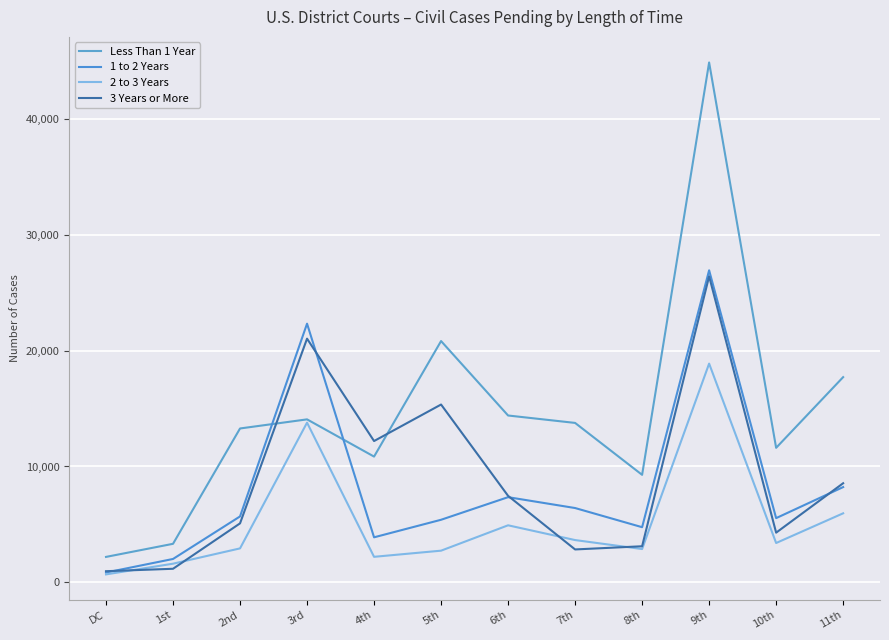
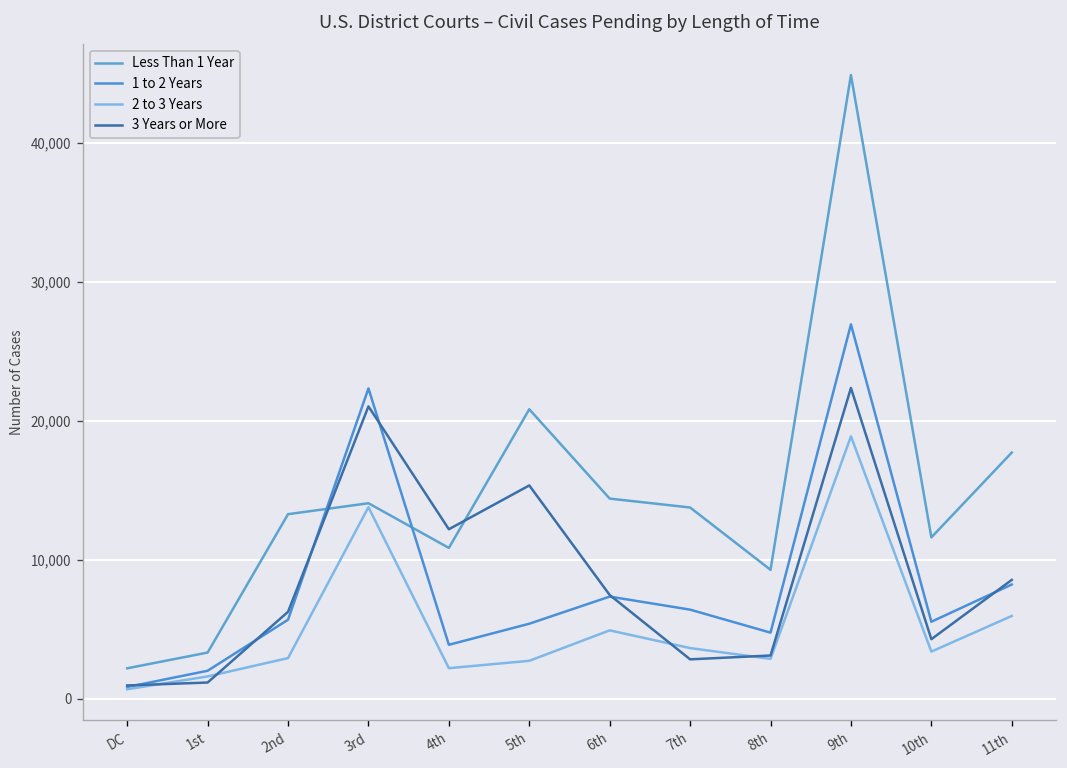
  {
    "3 Years or More": {
      "1st": "1,200",
-     "2nd": "5,100",
+     "2nd": "6,300",
      "3rd": "21,000",
      "4th": "12,200",
      "5th": "15,400",
      "7th": "2,800",
      "8th": "3,100",
-     "9th": "26,400",
+     "9th": "22,400",
      "10th": "4,300",
      "11th": "8,600"
    }
  }
